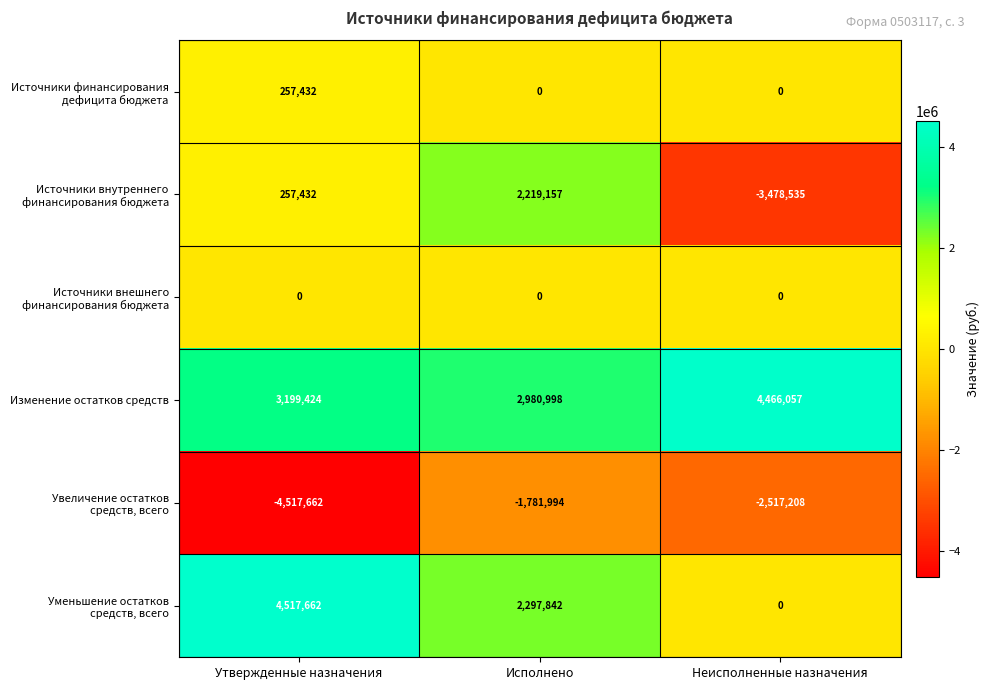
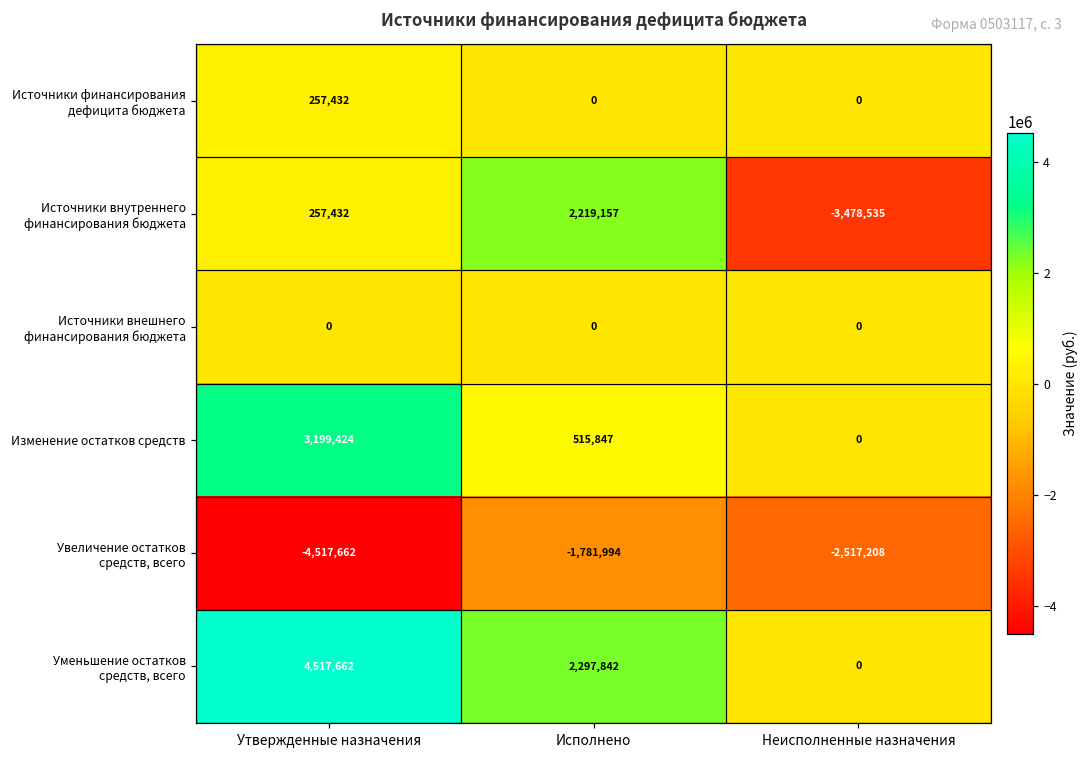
  {
    "Источники финансирования дефицита бюджета": {
      "Утвержденные назначения": "257,432",
      "Исполнено": "0",
      "Неисполненные назначения": "0"
    },
    "Источники внутреннего финансирования бюджета": {
      "Утвержденные назначения": "257,432",
      "Исполнено": "2,219,157",
      "Неисполненные назначения": "-3,478,535"
    },
    "Источники внешнего финансирования бюджета": {
      "Утвержденные назначения": "0",
      "Исполнено": "0",
      "Неисполненные назначения": "0"
    },
    "Изменение остатков средств": {
      "Утвержденные назначения": "3,199,424",
-     "Исполнено": "2,980,998",
-     "Неисполненные назначения": "4,466,057"
+     "Исполнено": "515,847",
+     "Неисполненные назначения": "0"
    },
    "Увеличение остатков средств, всего": {
      "Утвержденные назначения": "-4,517,662",
      "Исполнено": "-1,781,994",
      "Неисполненные назначения": "-2,517,208"
    },
    "Уменьшение остатков средств, всего": {
      "Утвержденные назначения": "4,517,662",
      "Исполнено": "2,297,842",
      "Неисполненные назначения": "0"
    }
  }
